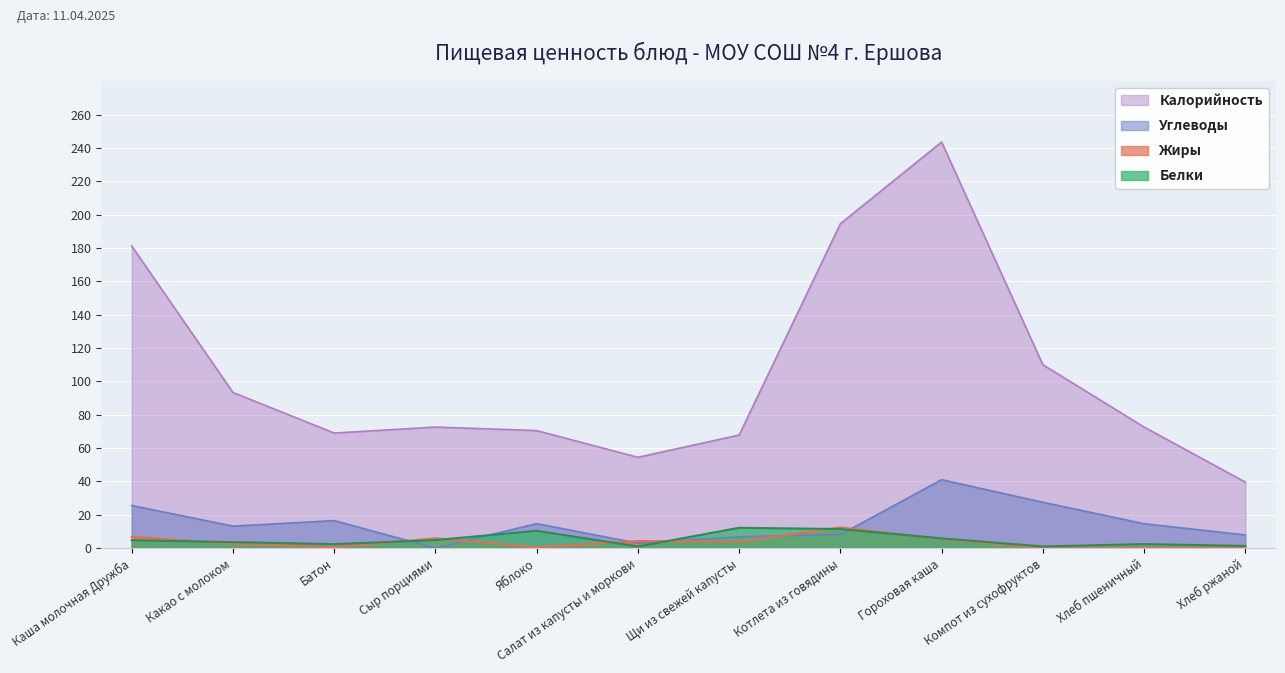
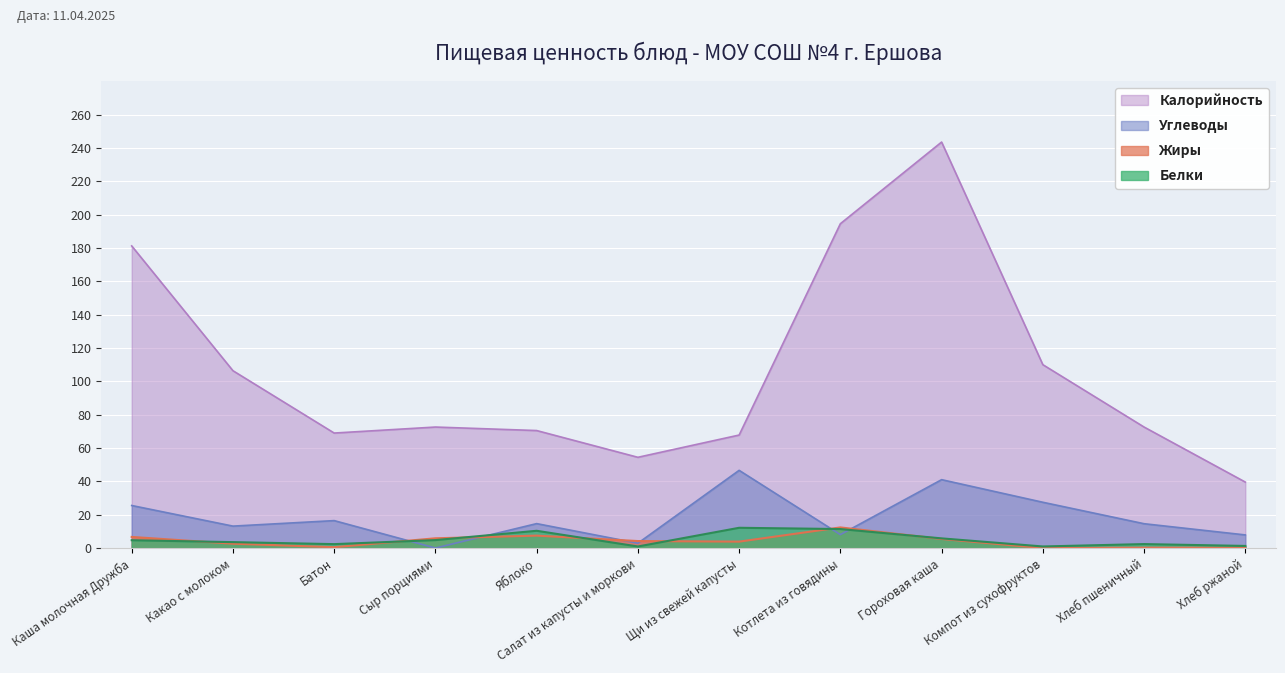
  {
    "Калорийность": {
      "Каша молочная Дружба": 181,
-     "Какао с молоком": 93,
+     "Какао с молоком": 106,
      "Батон": 69,
      "Сыр порциями": 73,
      "Яблоко": 71,
      "Салат из капусты и моркови": 54,
      "Щи из свежей капусты": 68,
      "Котлета из говядины": 195,
      "Гороховая каша": 243,
      "Компот из сухофруктов": 110,
      "Хлеб пшеничный": 73,
      "Хлеб ржаной": 40
    },
    "Углеводы": {
      "Каша молочная Дружба": 26,
      "Какао с молоком": 13,
      "Батон": 17,
      "Сыр порциями": 0,
      "Яблоко": 15,
-     "Щи из свежей капусты": 7,
+     "Щи из свежей капусты": 47,
      "Котлета из говядины": 8,
      "Гороховая каша": 41,
      "Компот из сухофруктов": 28,
      "Хлеб пшеничный": 15,
      "Хлеб ржаной": 8
    },
    "Жиры": {
      "Каша молочная Дружба": 7,
      "Батон": 1,
-     "Яблоко": 1,
+     "Яблоко": 8,
      "Щи из свежей капусты": 4,
      "Хлеб пшеничный": 0
    },
    "Белки": {
      "Каша молочная Дружба": 5,
      "Батон": 2,
      "Яблоко": 10,
      "Салат из капусты и моркови": 1,
      "Щи из свежей капусты": 12,
      "Хлеб пшеничный": 2
    }
  }
